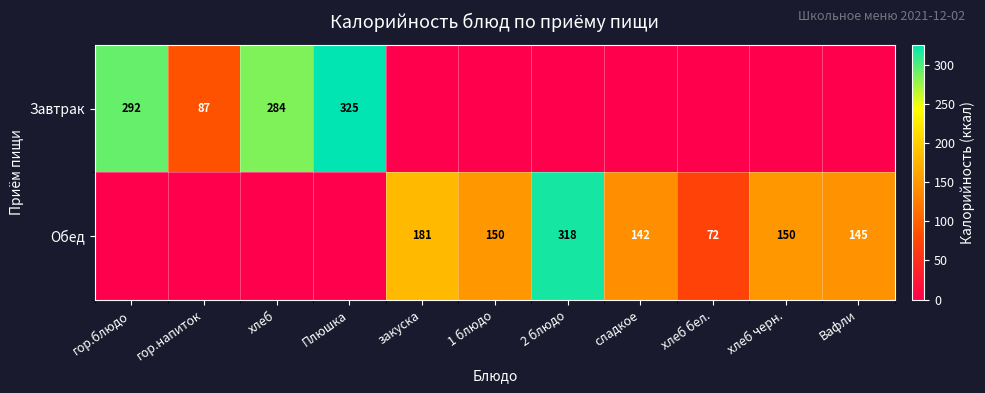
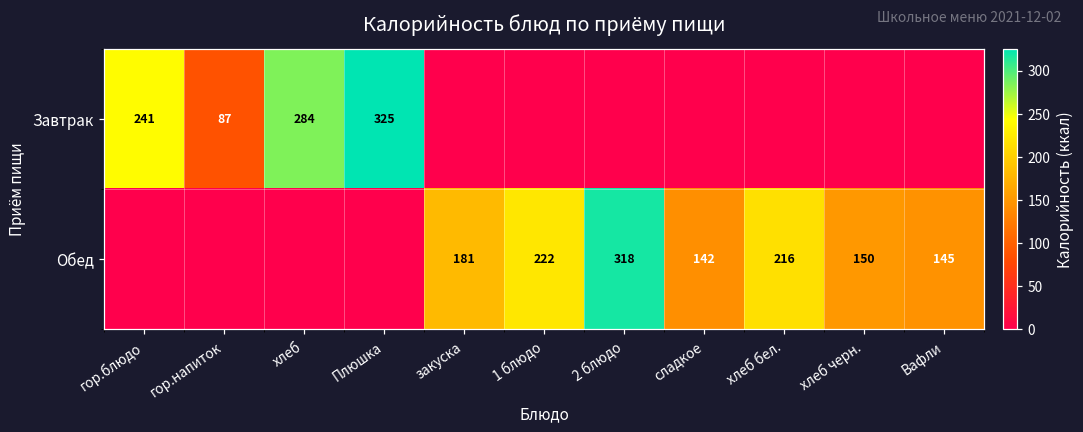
  {
    "Завтрак": {
-     "гор.блюдо": 292,
+     "гор.блюдо": 241,
      "гор.напиток": 87,
      "хлеб": 284,
      "Плюшка": 325
    },
    "Обед": {
      "закуска": 181,
-     "1 блюдо": 150,
+     "1 блюдо": 222,
      "2 блюдо": 318,
      "сладкое": 142,
-     "хлеб бел.": 72,
+     "хлеб бел.": 216,
      "хлеб черн.": 150,
      "Вафли": 145
    }
  }
